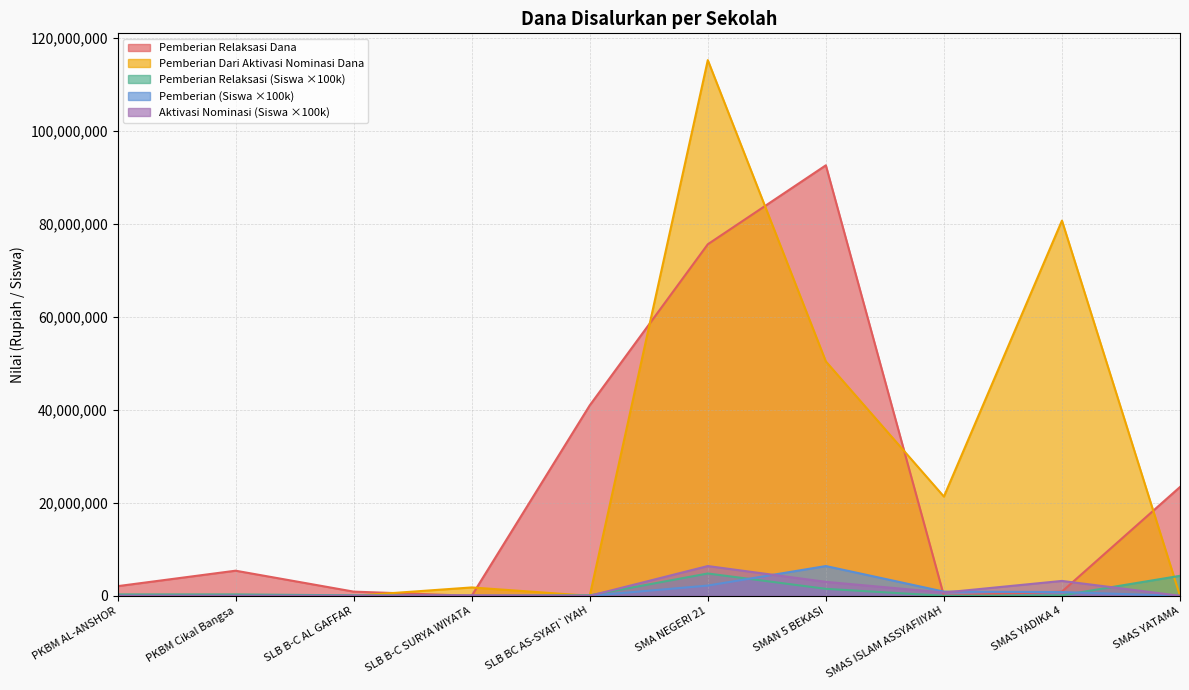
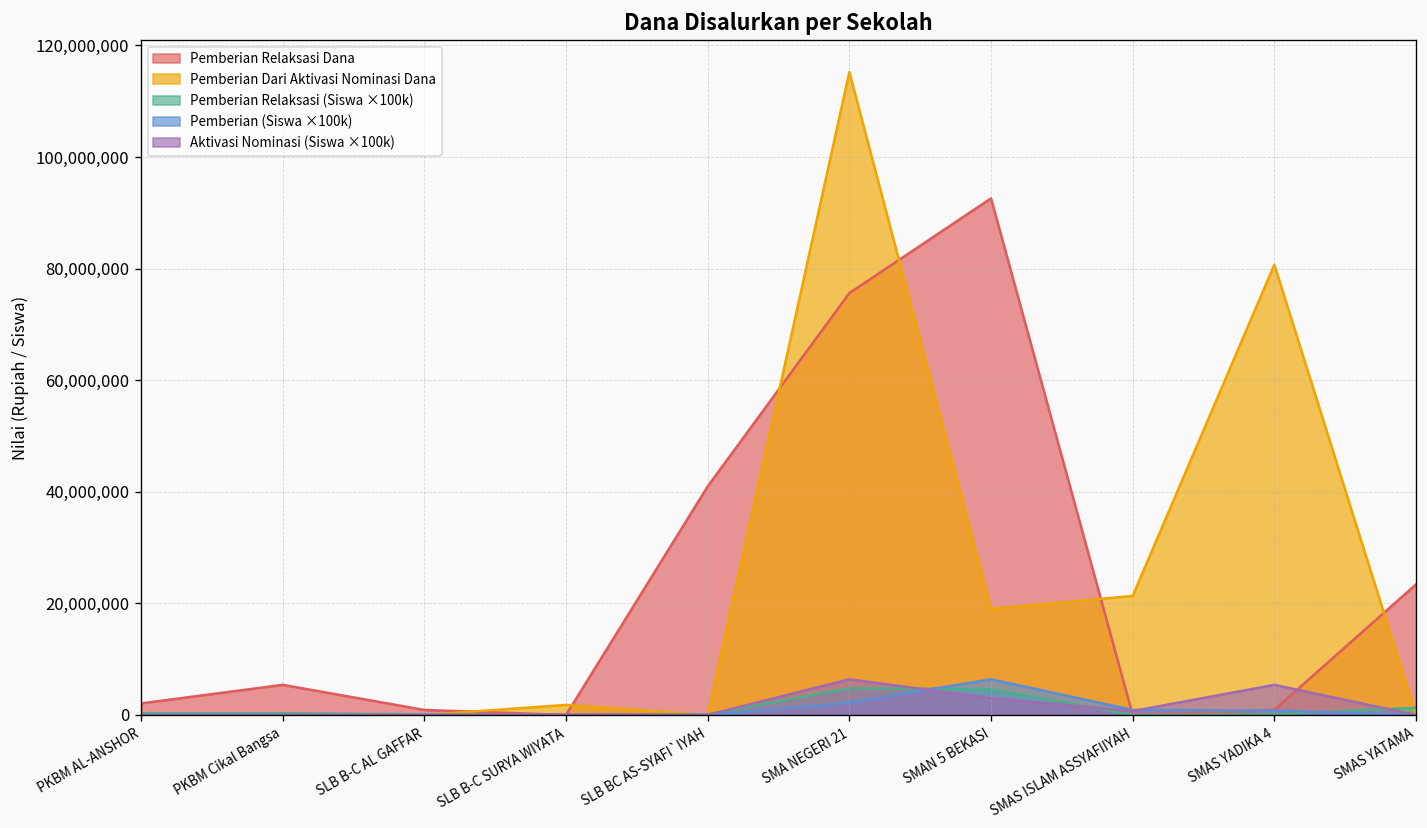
  {
    "Pemberian Relaksasi Dana": {
      "PKBM AL-ANSHOR": "2,000,000",
      "PKBM Cikal Bangsa": "5,000,000",
      "SLB B-C AL GAFFAR": "1,000,000",
      "SLB BC AS-SYAFI`IYAH": "41,000,000",
      "SMA NEGERI 21": "76,000,000",
      "SMAN 5 BEKASI": "93,000,000",
      "SMAS YATAMA": "23,000,000"
    },
    "Pemberian Dari Aktivasi Nominasi Dana": {
      "SLB B-C SURYA WIYATA": "2,000,000",
      "SMA NEGERI 21": "115,000,000",
-     "SMAN 5 BEKASI": "50,000,000",
+     "SMAN 5 BEKASI": "19,000,000",
      "SMAS ISLAM ASSYAFIIYAH": "21,000,000",
      "SMAS YADIKA 4": "81,000,000"
    },
    "Pemberian Relaksasi (Siswa ×100k)": {
      "SMA NEGERI 21": "5,000,000",
-     "SMAN 5 BEKASI": "2,000,000",
+     "SMAN 5 BEKASI": "5,000,000",
      "SMAS YADIKA 4": "0",
-     "SMAS YATAMA": "4,000,000"
+     "SMAS YATAMA": "1,000,000"
    },
    "Pemberian (Siswa ×100k)": {
      "SMA NEGERI 21": "2,000,000",
      "SMAN 5 BEKASI": "6,000,000"
    },
    "Aktivasi Nominasi (Siswa ×100k)": {
      "SMA NEGERI 21": "6,000,000",
      "SMAN 5 BEKASI": "3,000,000",
-     "SMAS YADIKA 4": "3,000,000"
+     "SMAS YADIKA 4": "5,000,000"
    }
  }
